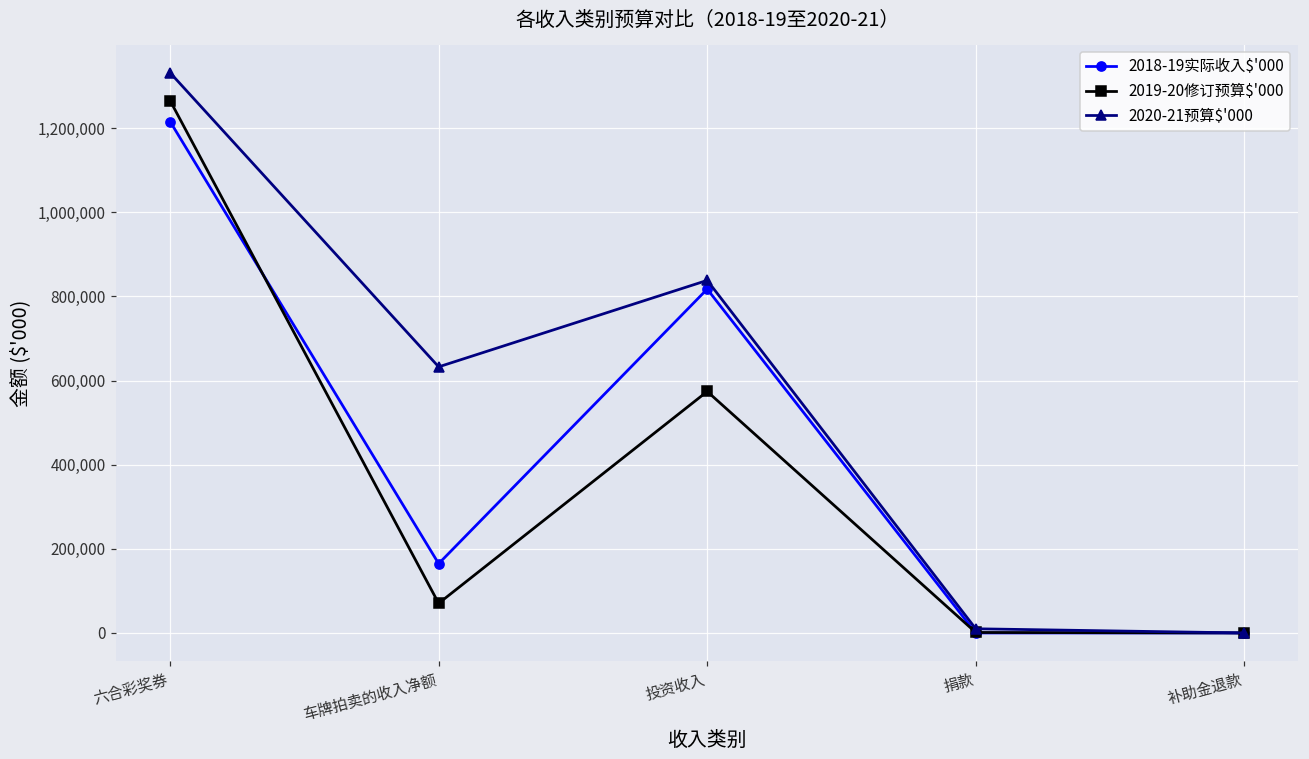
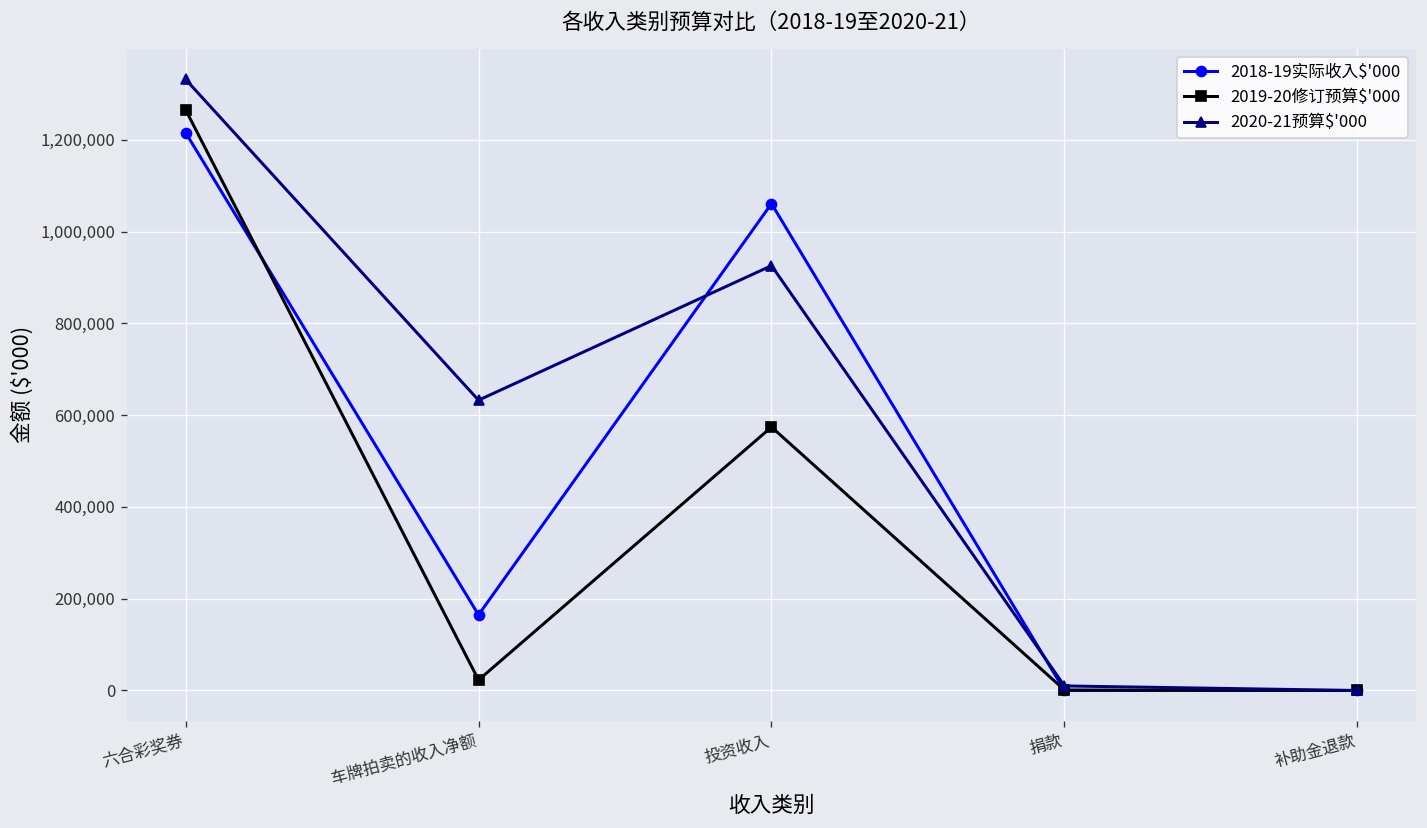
  {
    "2018-19实际收入$'000": {
      "六合彩奖券": "1,220,000",
      "车牌拍卖的收入净额": "160,000",
-     "投资收入": "820,000"
+     "投资收入": "1,060,000"
    },
    "2019-20修订预算$'000": {
      "六合彩奖券": "1,270,000",
-     "车牌拍卖的收入净额": "70,000",
+     "车牌拍卖的收入净额": "20,000",
      "投资收入": "570,000"
    },
    "2020-21预算$'000": {
      "六合彩奖券": "1,330,000",
      "车牌拍卖的收入净额": "630,000",
-     "投资收入": "840,000",
+     "投资收入": "930,000",
      "捐款": "10,000"
    }
  }
